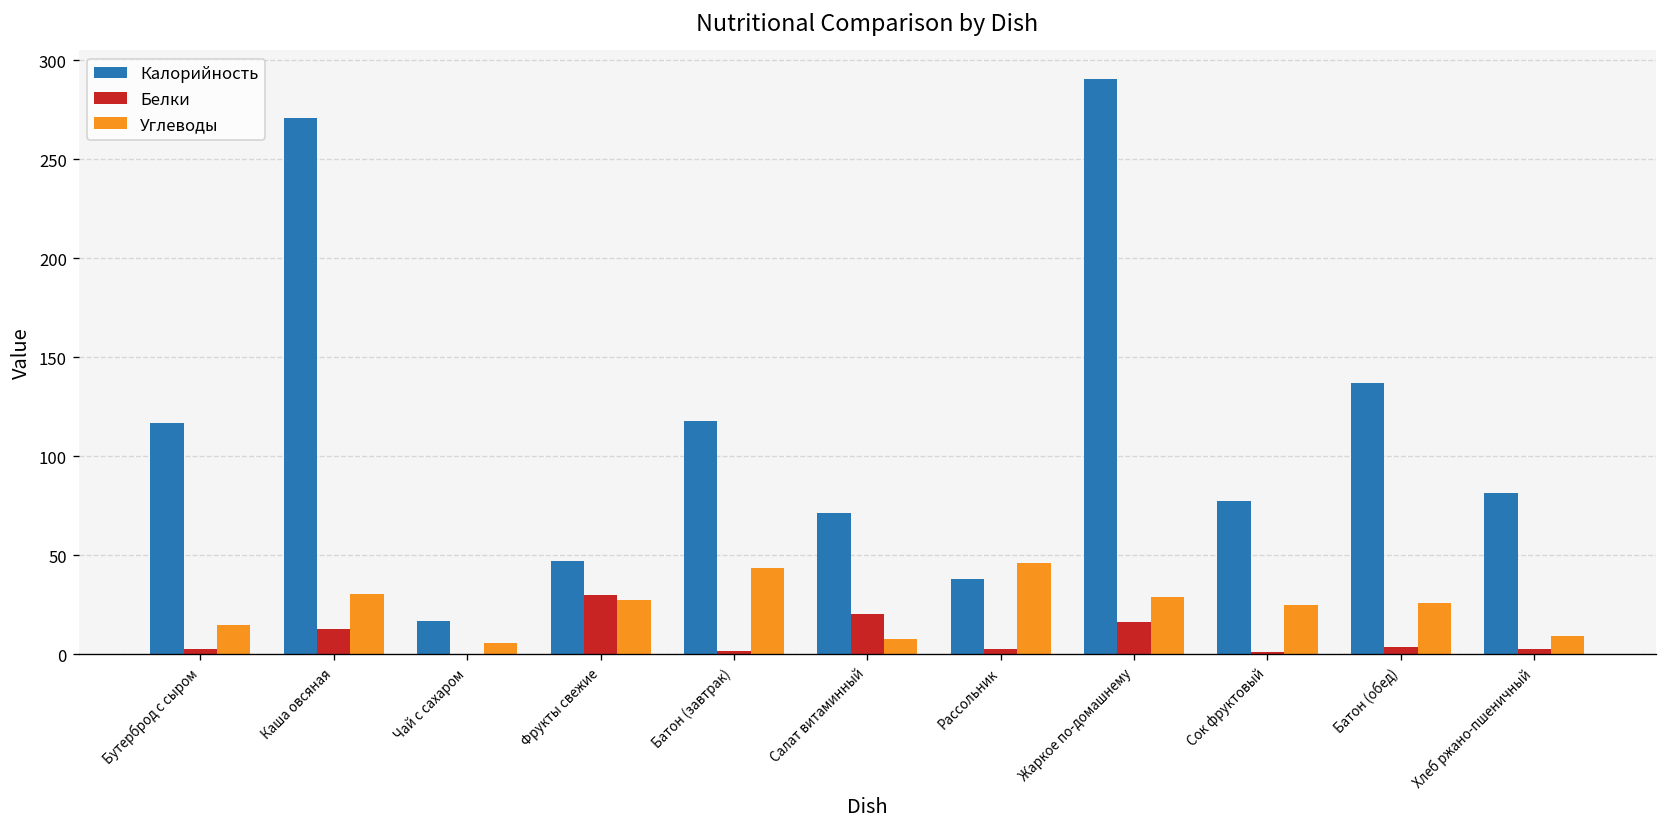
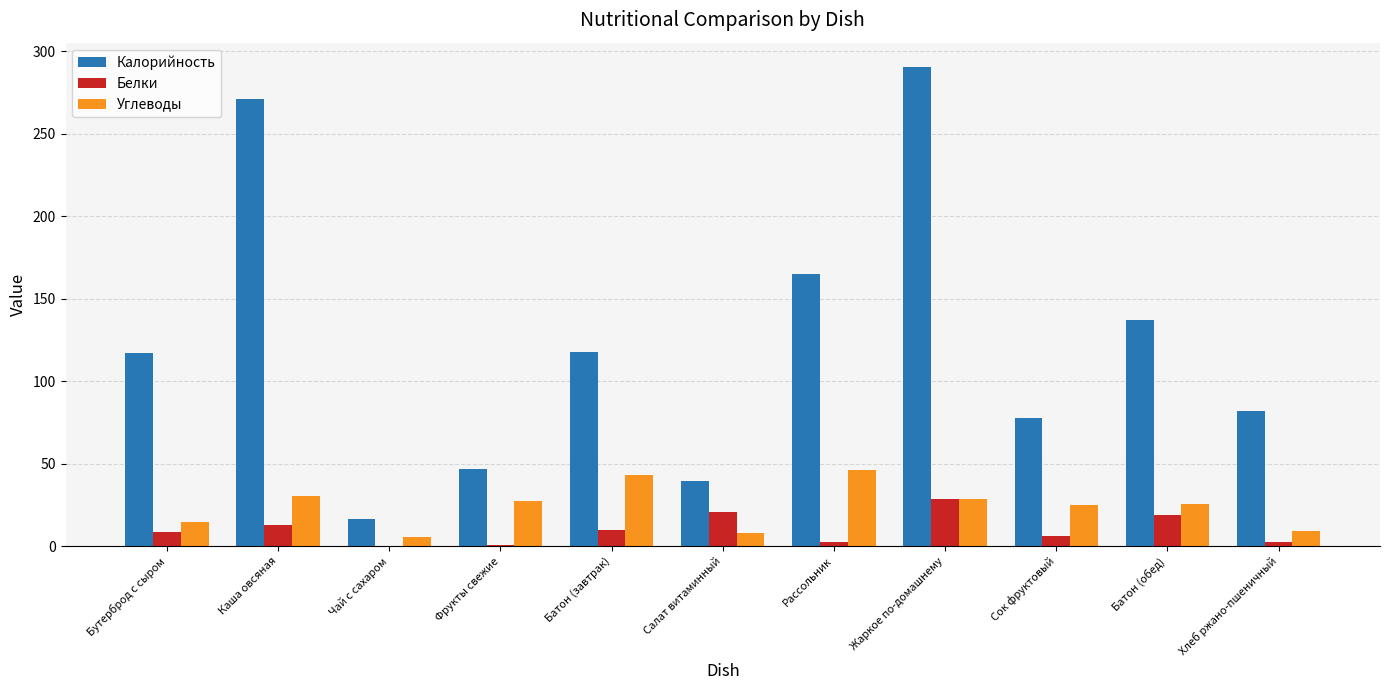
  {
    "Калорийность": {
      "Бутерброд с сыром": 117,
      "Каша овсяная": 271,
      "Чай с сахаром": 17,
      "Фрукты свежие": 47,
      "Батон (завтрак)": 118,
-     "Салат витаминный": 71,
-     "Рассольник": 38,
+     "Салат витаминный": 39,
+     "Рассольник": 165,
      "Жаркое по-домашнему": 291,
      "Сок фруктовый": 77,
      "Батон (обед)": 137,
      "Хлеб ржано-пшеничный": 82
    },
    "Белки": {
-     "Бутерброд с сыром": 3,
+     "Бутерброд с сыром": 9,
      "Каша овсяная": 13,
-     "Фрукты свежие": 30,
-     "Батон (завтрак)": 2,
+     "Фрукты свежие": 0,
+     "Батон (завтрак)": 10,
      "Салат витаминный": 20,
      "Рассольник": 3,
-     "Жаркое по-домашнему": 16,
-     "Сок фруктовый": 1,
-     "Батон (обед)": 4,
+     "Жаркое по-домашнему": 29,
+     "Сок фруктовый": 6,
+     "Батон (обед)": 19,
      "Хлеб ржано-пшеничный": 3
    },
    "Углеводы": {
      "Бутерброд с сыром": 15,
      "Каша овсяная": 30,
      "Чай с сахаром": 6,
      "Фрукты свежие": 27,
      "Батон (завтрак)": 43,
      "Салат витаминный": 8,
      "Рассольник": 46,
      "Жаркое по-домашнему": 29,
      "Сок фруктовый": 25,
      "Батон (обед)": 26,
      "Хлеб ржано-пшеничный": 9
    }
  }
